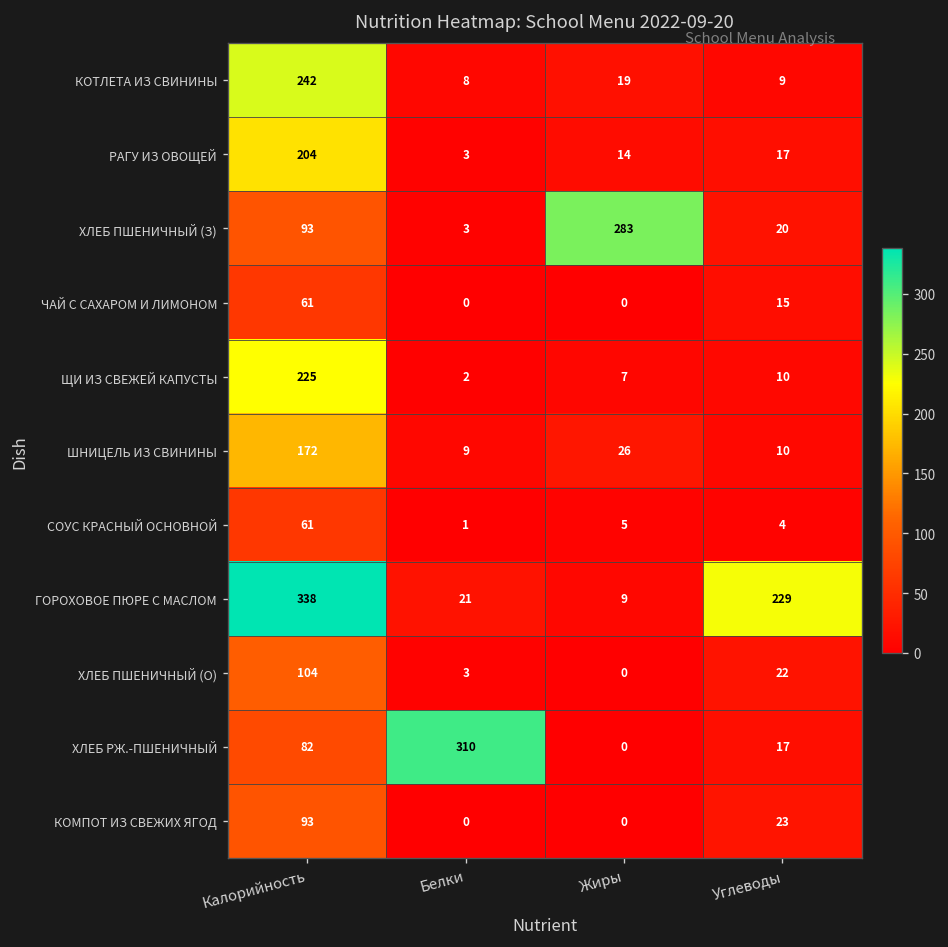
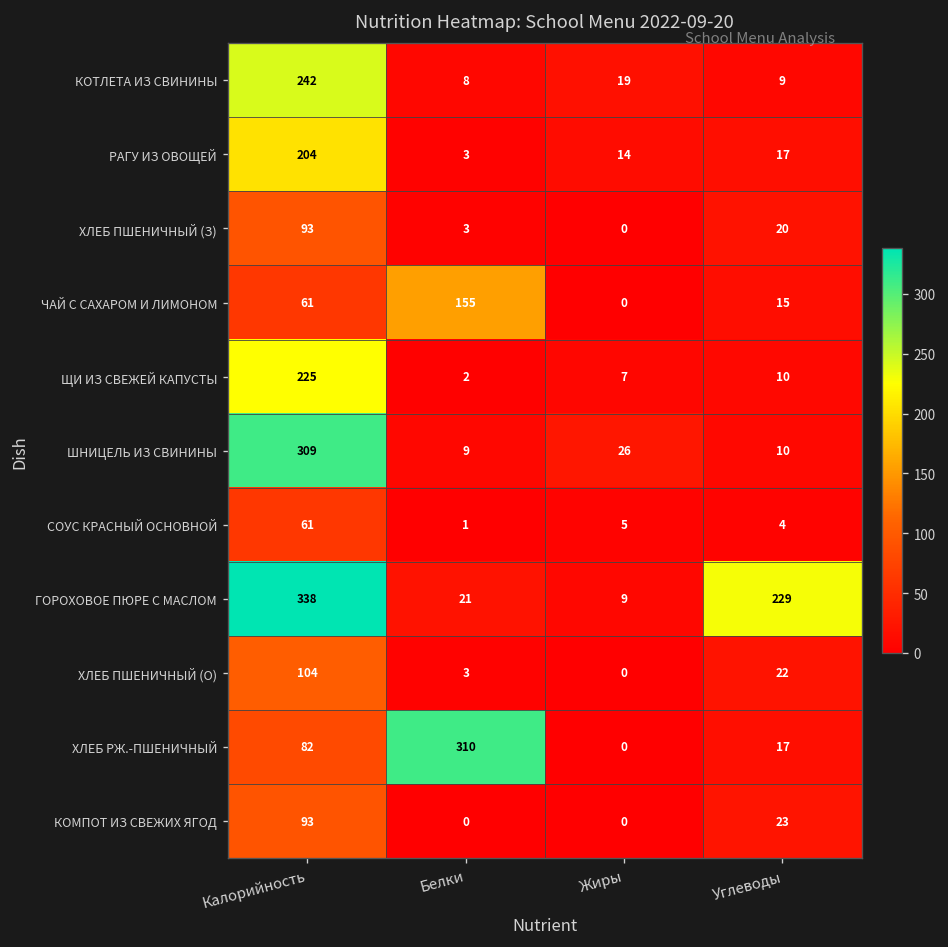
  {
    "КОТЛЕТА ИЗ СВИНИНЫ": {
      "Калорийность": 242,
      "Белки": 8,
      "Жиры": 19,
      "Углеводы": 9
    },
    "РАГУ ИЗ ОВОЩЕЙ": {
      "Калорийность": 204,
      "Белки": 3,
      "Жиры": 14,
      "Углеводы": 17
    },
    "ХЛЕБ ПШЕНИЧНЫЙ (З)": {
      "Калорийность": 93,
      "Белки": 3,
-     "Жиры": 283,
+     "Жиры": 0,
      "Углеводы": 20
    },
    "ЧАЙ С САХАРОМ И ЛИМОНОМ": {
      "Калорийность": 61,
-     "Белки": 0,
+     "Белки": 155,
      "Жиры": 0,
      "Углеводы": 15
    },
    "ЩИ ИЗ СВЕЖЕЙ КАПУСТЫ": {
      "Калорийность": 225,
      "Белки": 2,
      "Жиры": 7,
      "Углеводы": 10
    },
    "ШНИЦЕЛЬ ИЗ СВИНИНЫ": {
-     "Калорийность": 172,
+     "Калорийность": 309,
      "Белки": 9,
      "Жиры": 26,
      "Углеводы": 10
    },
    "СОУС КРАСНЫЙ ОСНОВНОЙ": {
      "Калорийность": 61,
      "Белки": 1,
      "Жиры": 5,
      "Углеводы": 4
    },
    "ГОРОХОВОЕ ПЮРЕ С МАСЛОМ": {
      "Калорийность": 338,
      "Белки": 21,
      "Жиры": 9,
      "Углеводы": 229
    },
    "ХЛЕБ ПШЕНИЧНЫЙ (О)": {
      "Калорийность": 104,
      "Белки": 3,
      "Жиры": 0,
      "Углеводы": 22
    },
    "ХЛЕБ РЖ.-ПШЕНИЧНЫЙ": {
      "Калорийность": 82,
      "Белки": 310,
      "Жиры": 0,
      "Углеводы": 17
    },
    "КОМПОТ ИЗ СВЕЖИХ ЯГОД": {
      "Калорийность": 93,
      "Белки": 0,
      "Жиры": 0,
      "Углеводы": 23
    }
  }
